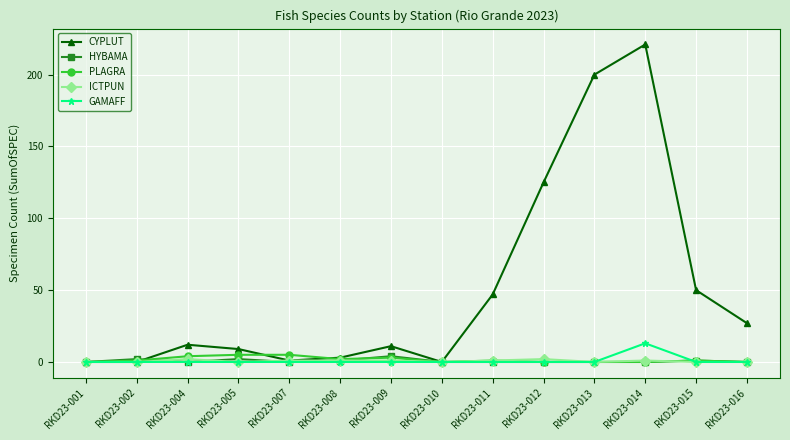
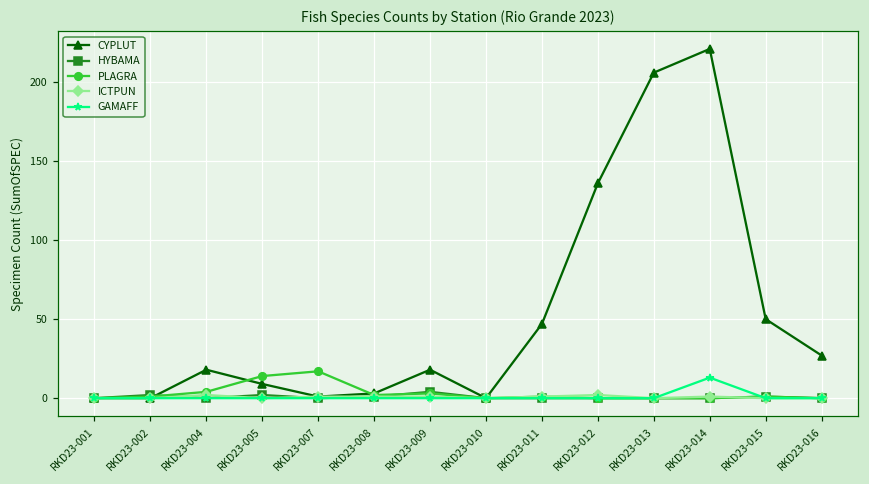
  {
    "CYPLUT": {
-     "RKD23-004": 12,
+     "RKD23-004": 18,
      "RKD23-005": 9,
-     "RKD23-009": 11,
+     "RKD23-009": 18,
      "RKD23-011": 47,
-     "RKD23-012": 125,
-     "RKD23-013": 200,
+     "RKD23-012": 136,
+     "RKD23-013": 206,
      "RKD23-014": 221,
      "RKD23-015": 50,
      "RKD23-016": 27
    },
    "HYBAMA": {
      "RKD23-005": 2
    },
    "PLAGRA": {
      "RKD23-004": 4,
-     "RKD23-005": 5,
-     "RKD23-007": 5
+     "RKD23-005": 14,
+     "RKD23-007": 17
    },
    "ICTPUN": {
      "RKD23-004": 2,
      "RKD23-012": 2
    },
    "GAMAFF": {
      "RKD23-014": 13
    }
  }
